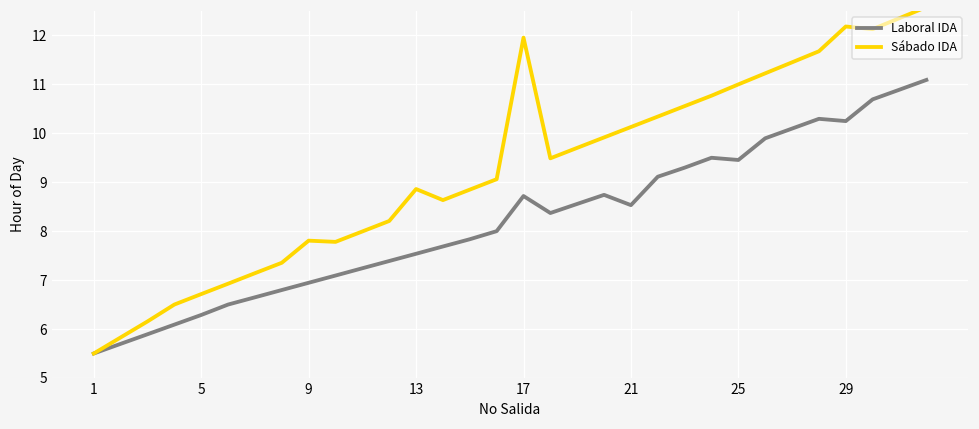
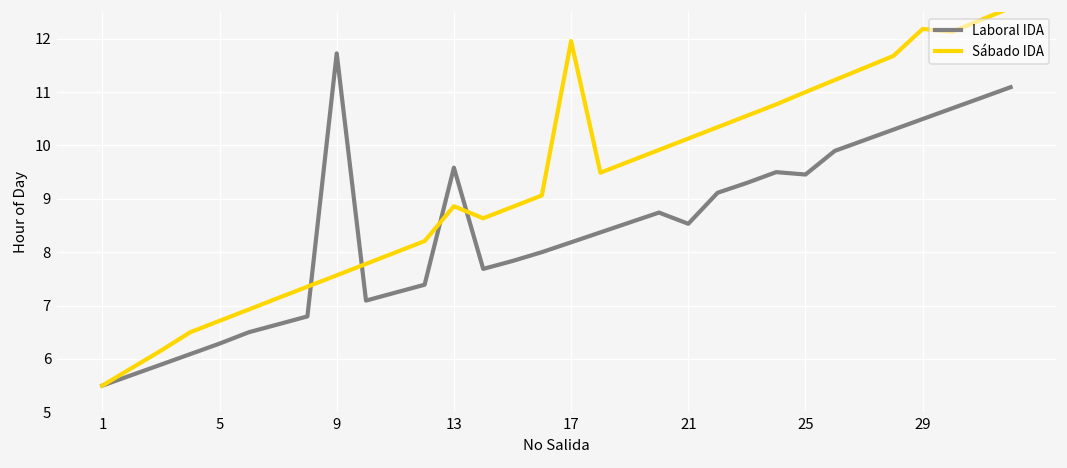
  {
    "Laboral IDA": {
      "5": 6.3,
-     "9": 6.9,
-     "13": 7.5,
-     "17": 8.7,
+     "9": 11.7,
+     "13": 9.6,
+     "17": 8.2,
      "21": 8.5,
      "25": 9.5,
-     "29": 10.3
+     "29": 10.5
    },
    "Sábado IDA": {
      "5": 6.7,
-     "9": 7.8,
+     "9": 7.6,
      "13": 8.9,
      "17": 12.0,
      "21": 10.1,
      "25": 11.0,
      "29": 12.2
    }
  }
